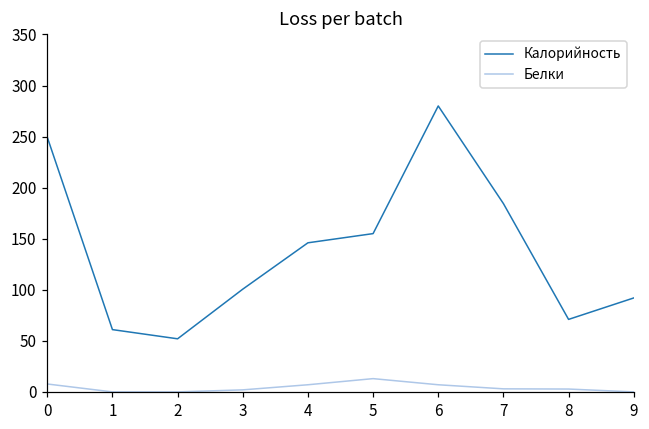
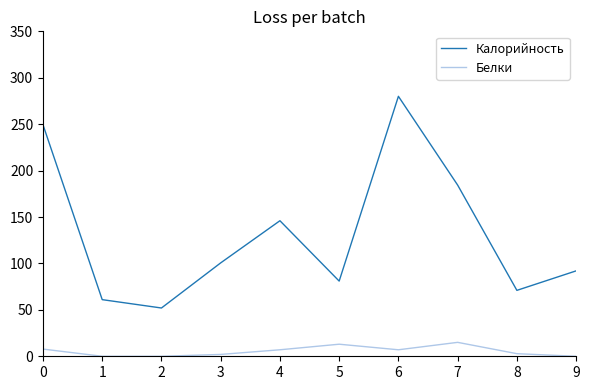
  {
    "Калорийность": {
      "0": 250,
      "1": 60,
      "2": 50,
      "3": 100,
      "4": 150,
-     "5": 160,
+     "5": 80,
      "6": 280,
      "7": 180,
      "8": 70,
      "9": 90
    },
    "Белки": {
      "0": 10,
      "1": 0,
      "2": 0,
      "3": 0,
      "4": 10,
      "5": 10,
      "6": 10,
-     "7": 0,
+     "7": 20,
      "8": 0,
      "9": 0
    }
  }
